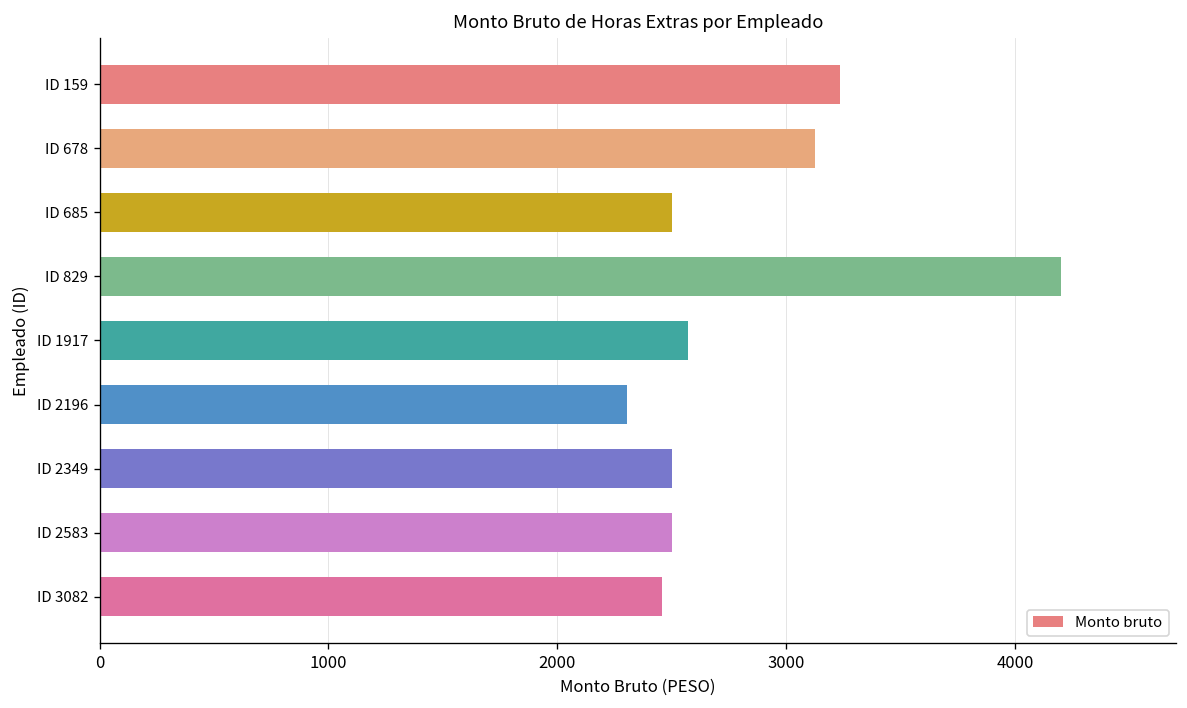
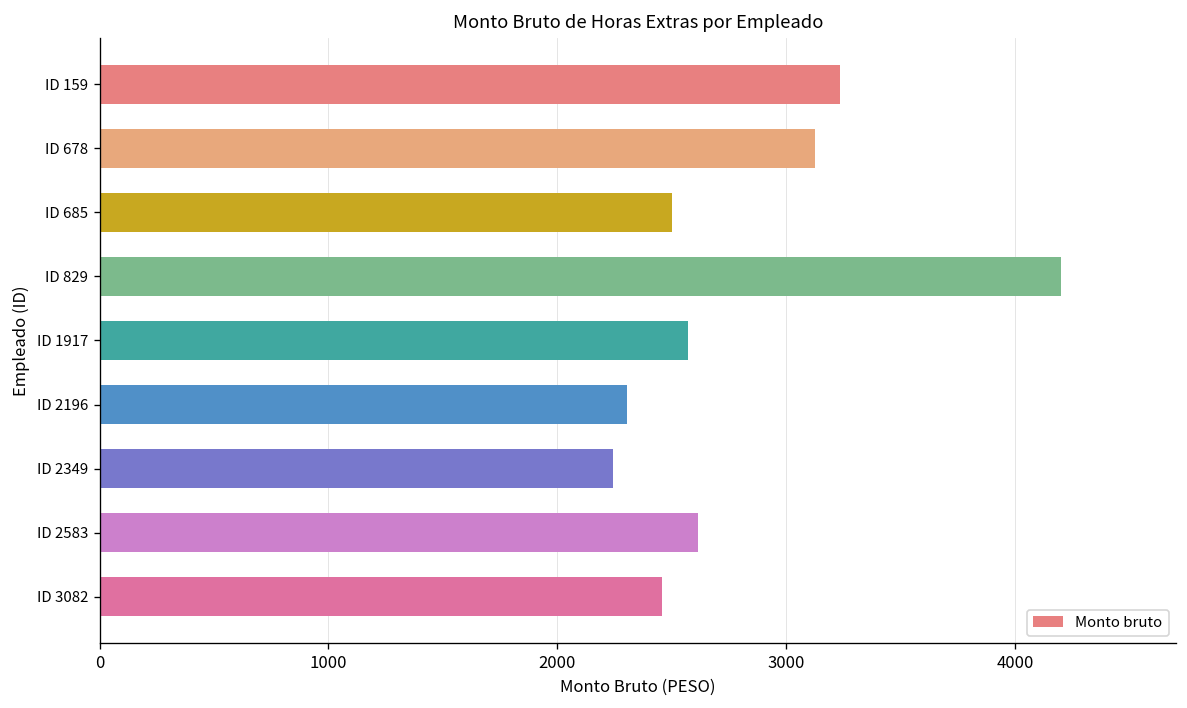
  {
    "ID 159": 3240,
    "ID 678": 3130,
    "ID 685": 2500,
    "ID 829": 4200,
    "ID 1917": 2570,
    "ID 2196": 2310,
-   "ID 2349": 2500,
-   "ID 2583": 2500,
+   "ID 2349": 2240,
+   "ID 2583": 2610,
    "ID 3082": 2460
  }
